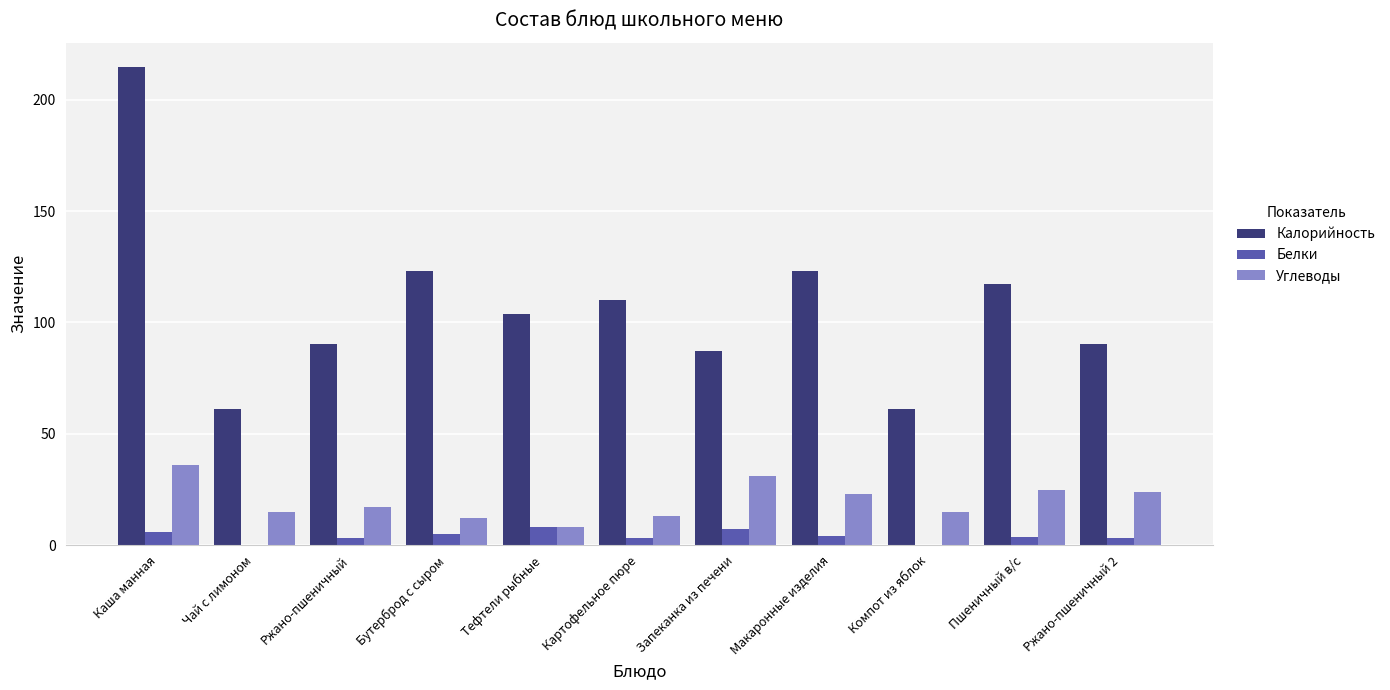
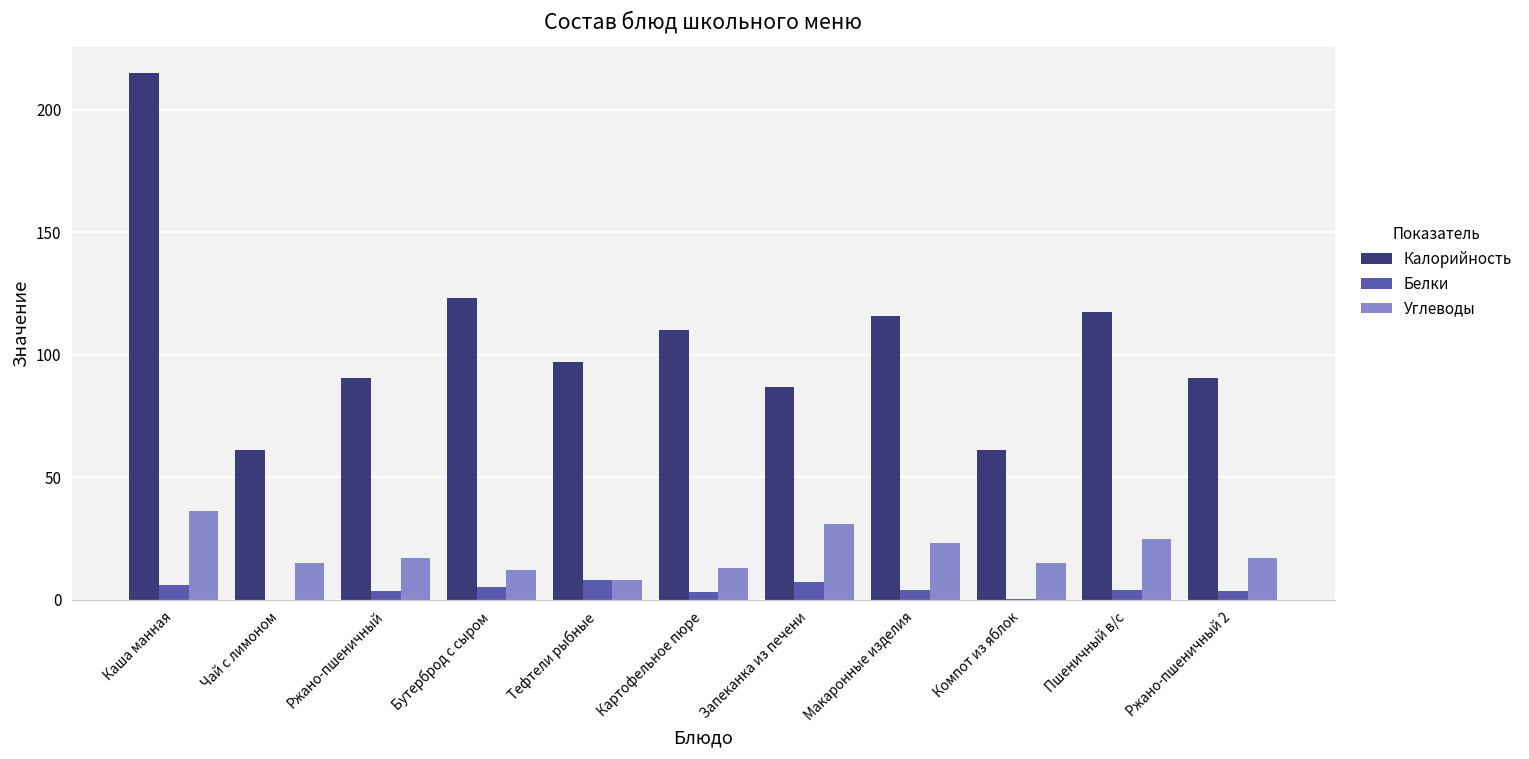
  {
    "Калорийность": {
      "Каша манная": 215,
      "Чай с лимоном": 61,
      "Ржано-пшеничный": 91,
      "Бутерброд с сыром": 123,
-     "Тефтели рыбные": 104,
+     "Тефтели рыбные": 97,
      "Картофельное пюре": 110,
      "Запеканка из печени": 87,
-     "Макаронные изделия": 123,
+     "Макаронные изделия": 116,
      "Компот из яблок": 61,
      "Пшеничный в/с": 118,
      "Ржано-пшеничный 2": 91
    },
    "Белки": {
      "Каша манная": 6,
      "Чай с лимоном": 0,
      "Ржано-пшеничный": 3,
      "Бутерброд с сыром": 5,
      "Тефтели рыбные": 8,
      "Картофельное пюре": 3,
      "Запеканка из печени": 7,
      "Макаронные изделия": 4,
      "Пшеничный в/с": 4,
      "Ржано-пшеничный 2": 3
    },
    "Углеводы": {
      "Каша манная": 36,
      "Чай с лимоном": 15,
      "Ржано-пшеничный": 17,
      "Бутерброд с сыром": 12,
      "Тефтели рыбные": 8,
      "Картофельное пюре": 13,
      "Запеканка из печени": 31,
      "Макаронные изделия": 23,
      "Компот из яблок": 15,
      "Пшеничный в/с": 25,
-     "Ржано-пшеничный 2": 24
+     "Ржано-пшеничный 2": 17
    }
  }
